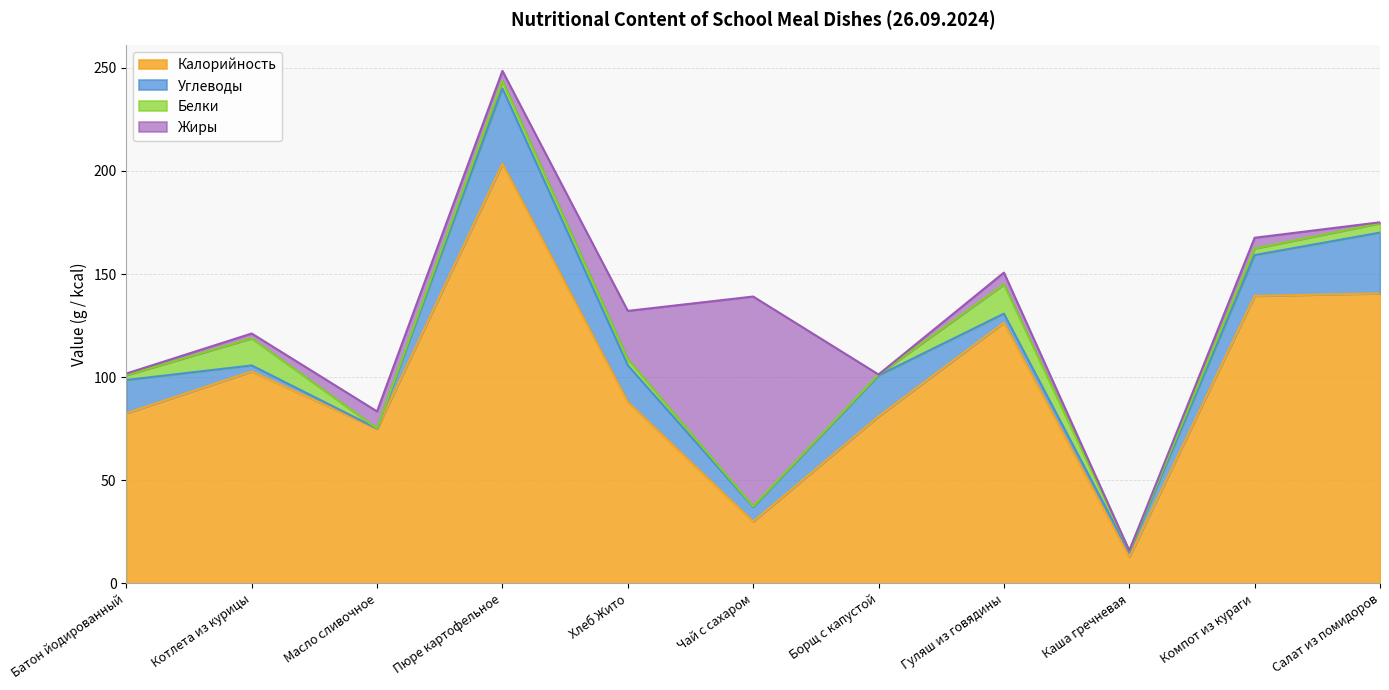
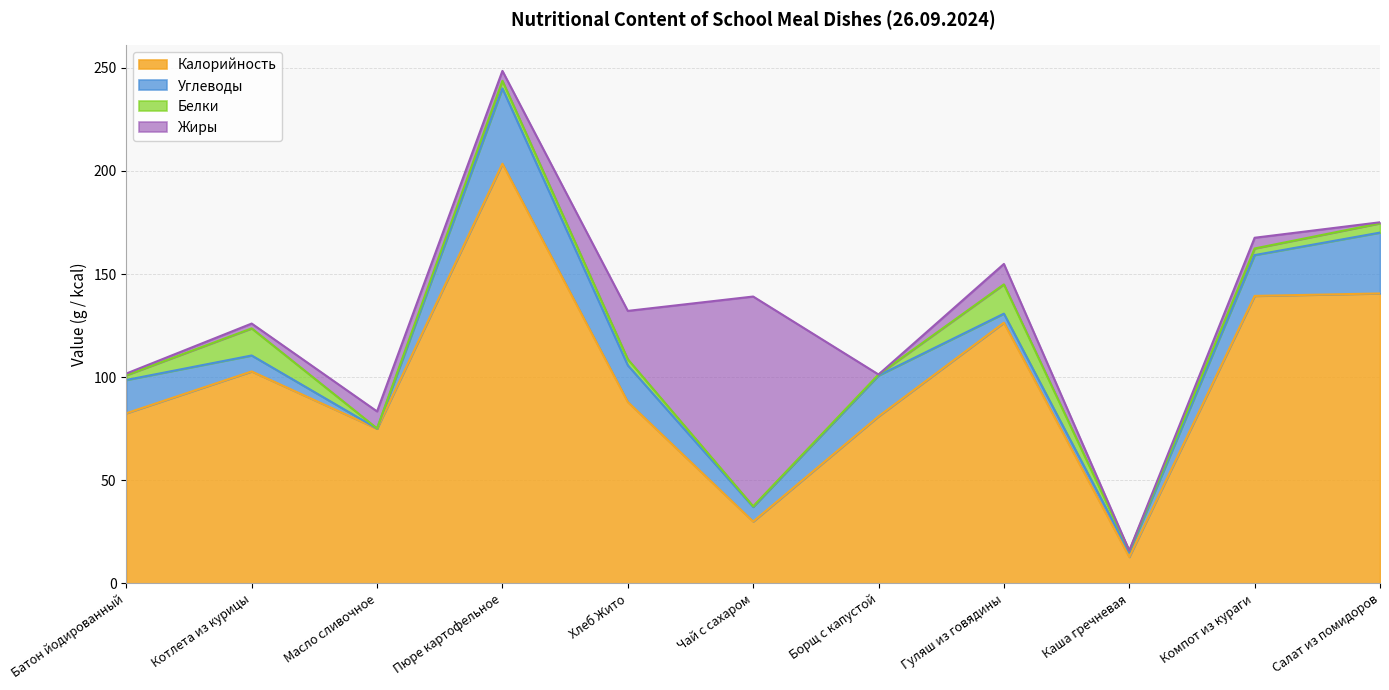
  {
    "Калорийность": {
      "Батон йодированный": 83,
      "Котлета из курицы": 103,
      "Пюре картофельное": 204,
      "Хлеб Жито": 88,
      "Чай с сахаром": 30,
      "Борщ с капустой": 81,
      "Гуляш из говядины": 126,
      "Каша гречневая": 13,
      "Компот из кураги": 139,
      "Салат из помидоров": 141
    },
    "Углеводы": {
      "Батон йодированный": 16,
-     "Котлета из курицы": 3,
+     "Котлета из курицы": 8,
      "Пюре картофельное": 37,
      "Хлеб Жито": 18,
      "Гуляш из говядины": 4,
      "Компот из кураги": 20,
      "Салат из помидоров": 30
    },
    "Белки": {
      "Котлета из курицы": 13,
      "Пюре картофельное": 4,
      "Хлеб Жито": 3,
      "Гуляш из говядины": 14,
      "Компот из кураги": 3
    },
    "Жиры": {
      "Котлета из курицы": 2,
      "Масло сливочное": 8,
      "Пюре картофельное": 5,
      "Хлеб Жито": 23,
      "Чай с сахаром": 102,
-     "Гуляш из говядины": 6,
+     "Гуляш из говядины": 10,
      "Компот из кураги": 5
    }
  }
